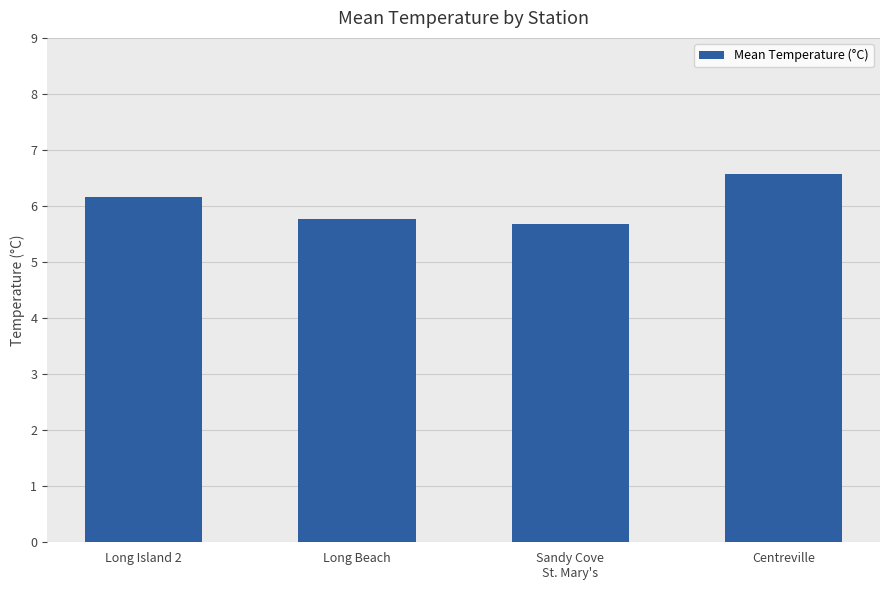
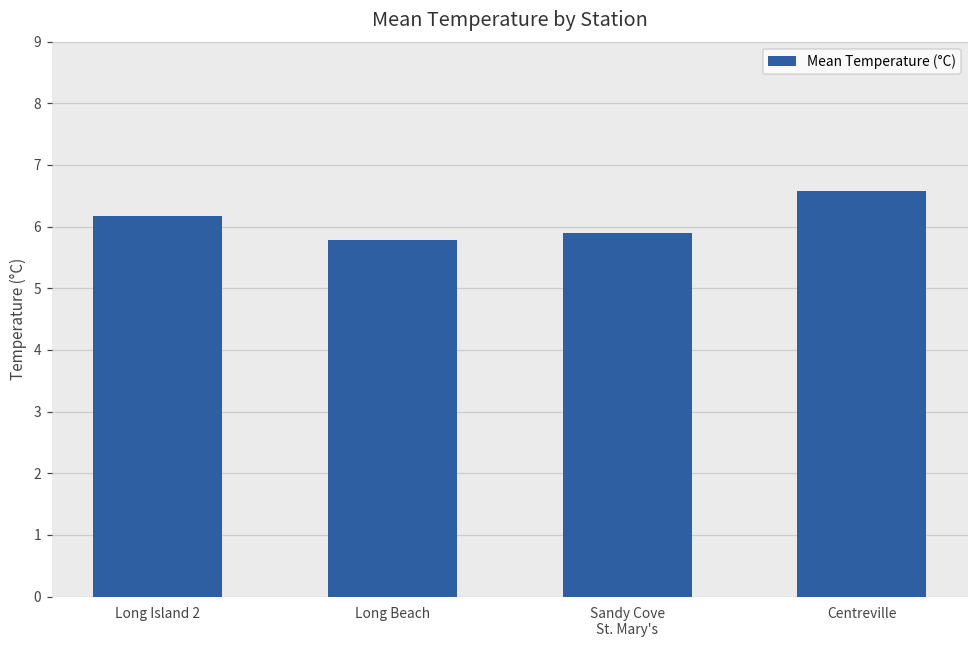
  {
    "Long Island 2": 6.2,
    "Long Beach": 5.8,
-   "Sandy Cove St. Mary's": 5.7,
+   "Sandy Cove St. Mary's": 5.9,
    "Centreville": 6.6
  }
